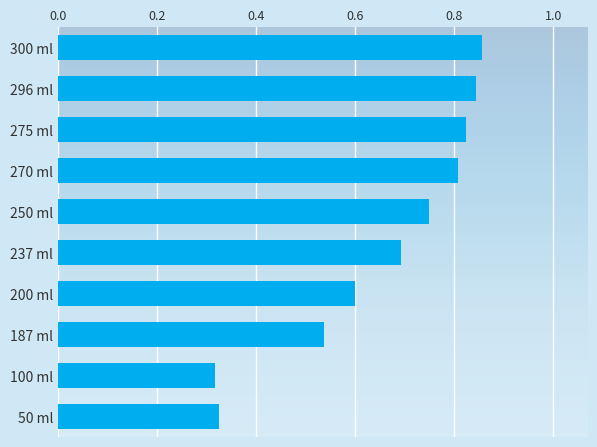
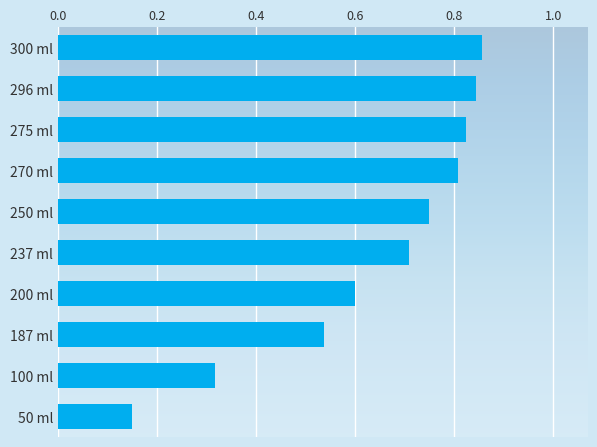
  {
    "300 ml": 0.86,
    "296 ml": 0.84,
    "275 ml": 0.82,
    "270 ml": 0.81,
    "250 ml": 0.75,
-   "237 ml": 0.69,
+   "237 ml": 0.71,
    "200 ml": 0.60,
    "187 ml": 0.54,
    "100 ml": 0.32,
-   "50 ml": 0.32
+   "50 ml": 0.15
  }
